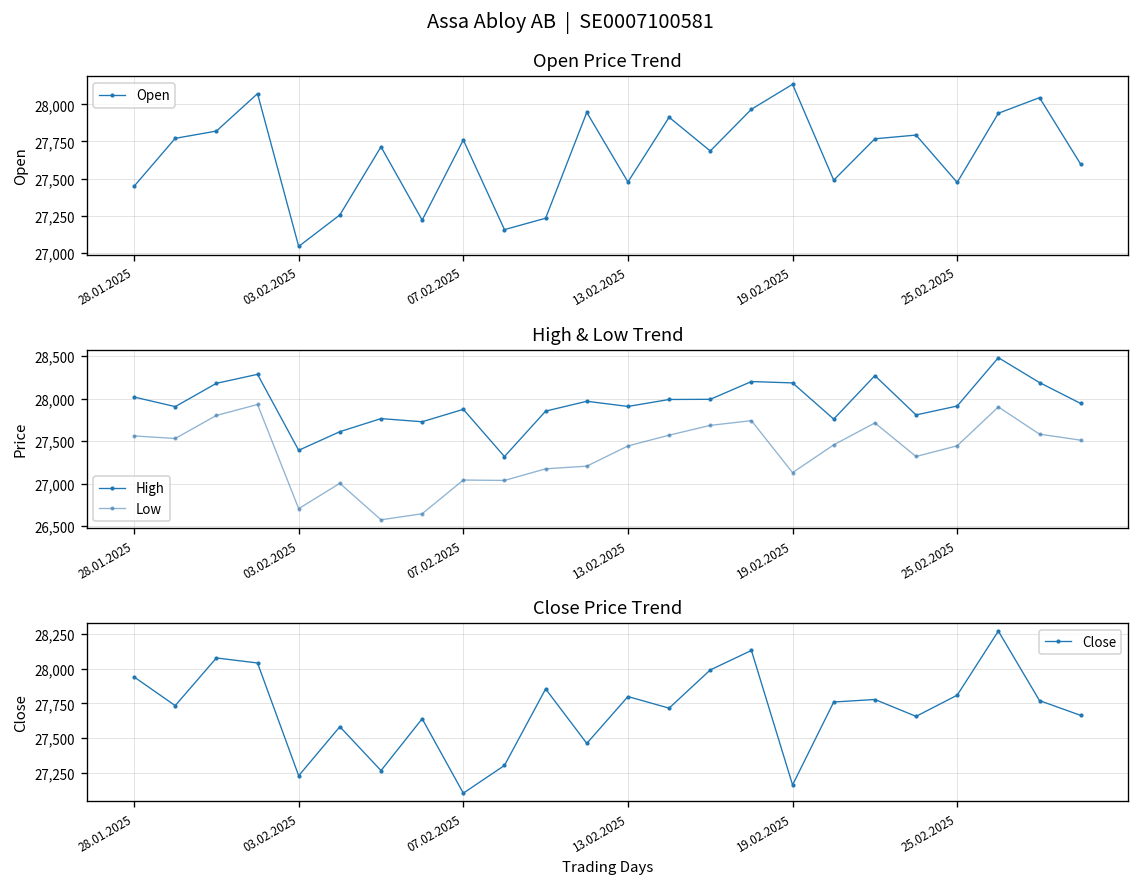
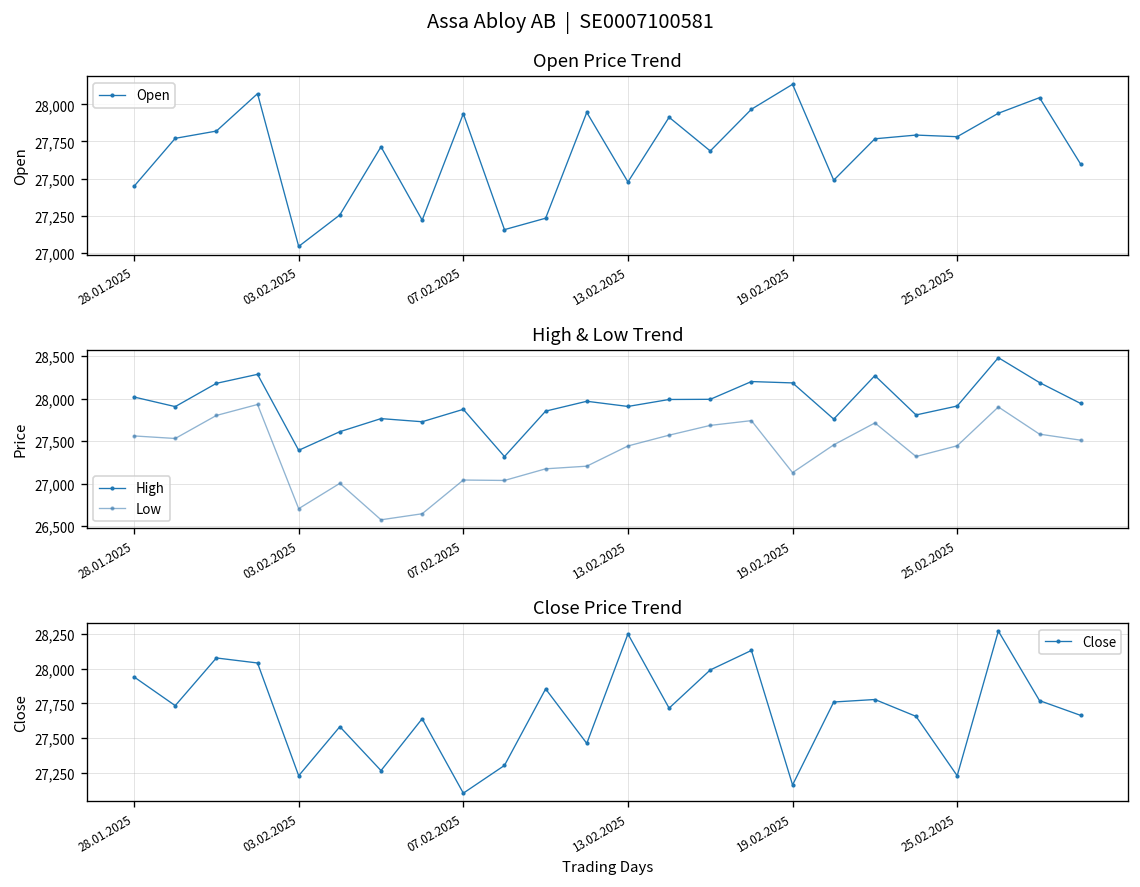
  {
    "Open Price Trend": {
      "28.01.2025": "27,450",
      "03.02.2025": "27,040",
-     "07.02.2025": "27,760",
+     "07.02.2025": "27,940",
      "13.02.2025": "27,480",
      "19.02.2025": "28,140",
-     "25.02.2025": "27,470"
+     "25.02.2025": "27,780"
    },
    "Close Price Trend": {
      "28.01.2025": "27,940",
      "03.02.2025": "27,230",
      "07.02.2025": "27,110",
-     "13.02.2025": "27,800",
+     "13.02.2025": "28,250",
      "19.02.2025": "27,170",
-     "25.02.2025": "27,810"
+     "25.02.2025": "27,230"
    }
  }
